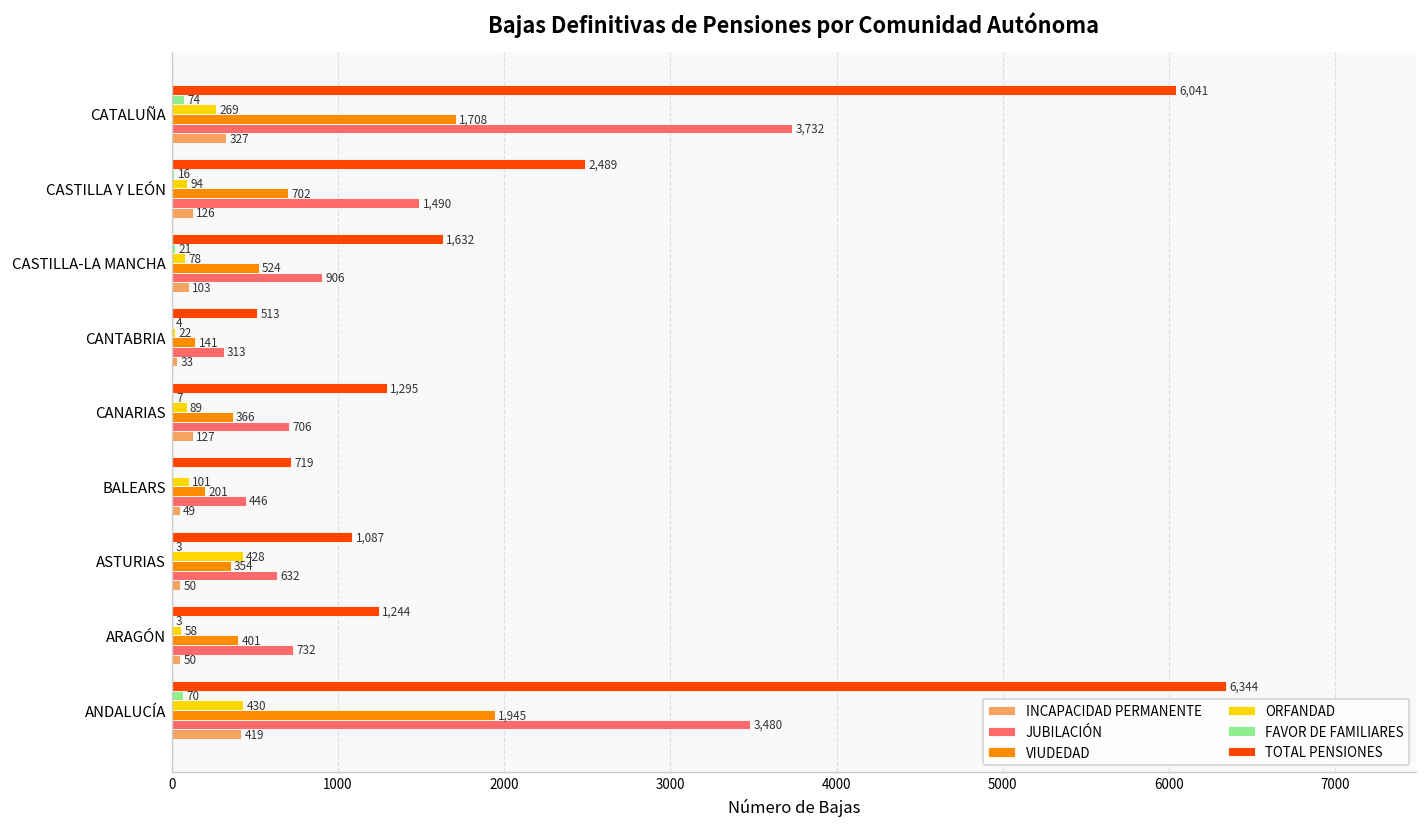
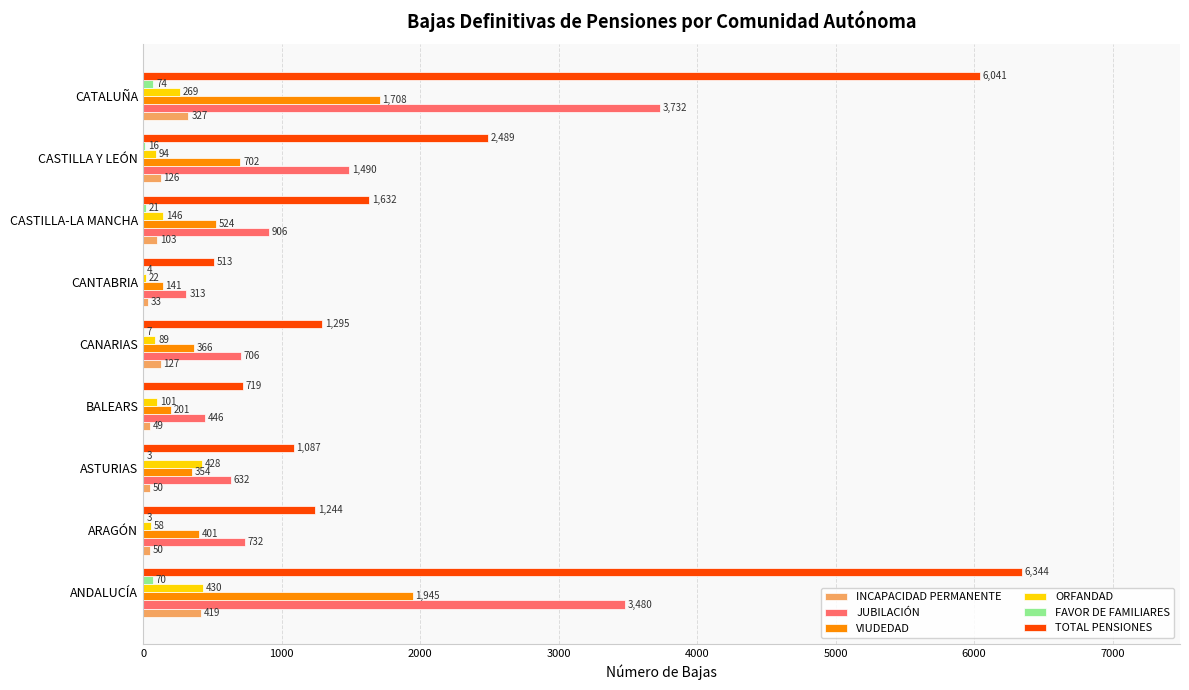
  {
    "VIUDEDAD": {
      "CATALUÑA": "1,708",
      "CASTILLA Y LEÓN": "702",
      "CASTILLA-LA MANCHA": "524",
      "CANTABRIA": "141",
      "CANARIAS": "366",
      "BALEARS": "201",
      "ASTURIAS": "354",
      "ARAGÓN": "401",
      "ANDALUCÍA": "1,945"
    },
    "ORFANDAD": {
      "CATALUÑA": "269",
      "CASTILLA Y LEÓN": "94",
-     "CASTILLA-LA MANCHA": "78",
+     "CASTILLA-LA MANCHA": "146",
      "CANTABRIA": "22",
      "CANARIAS": "89",
      "BALEARS": "101",
      "ASTURIAS": "428",
      "ARAGÓN": "58",
      "ANDALUCÍA": "430"
    },
    "FAVOR DE FAMILIARES": {
      "CATALUÑA": "74",
      "CASTILLA Y LEÓN": "16",
      "CASTILLA-LA MANCHA": "21",
      "CANTABRIA": "4",
      "CANARIAS": "7",
      "ASTURIAS": "3",
      "ARAGÓN": "3",
      "ANDALUCÍA": "70"
    },
    "TOTAL PENSIONES": {
      "CATALUÑA": "6,041",
      "CASTILLA Y LEÓN": "2,489",
      "CASTILLA-LA MANCHA": "1,632",
      "CANTABRIA": "513",
      "CANARIAS": "1,295",
      "BALEARS": "719",
      "ASTURIAS": "1,087",
      "ARAGÓN": "1,244",
      "ANDALUCÍA": "6,344"
    }
  }
